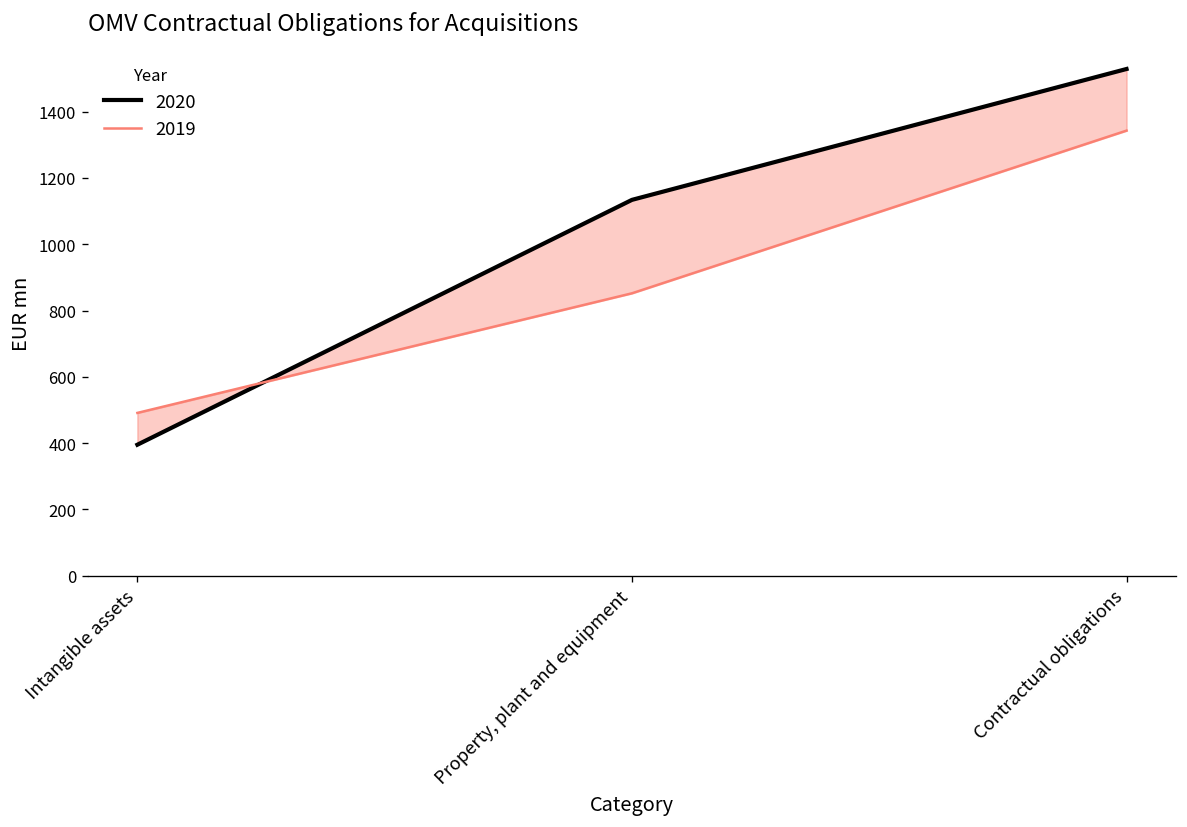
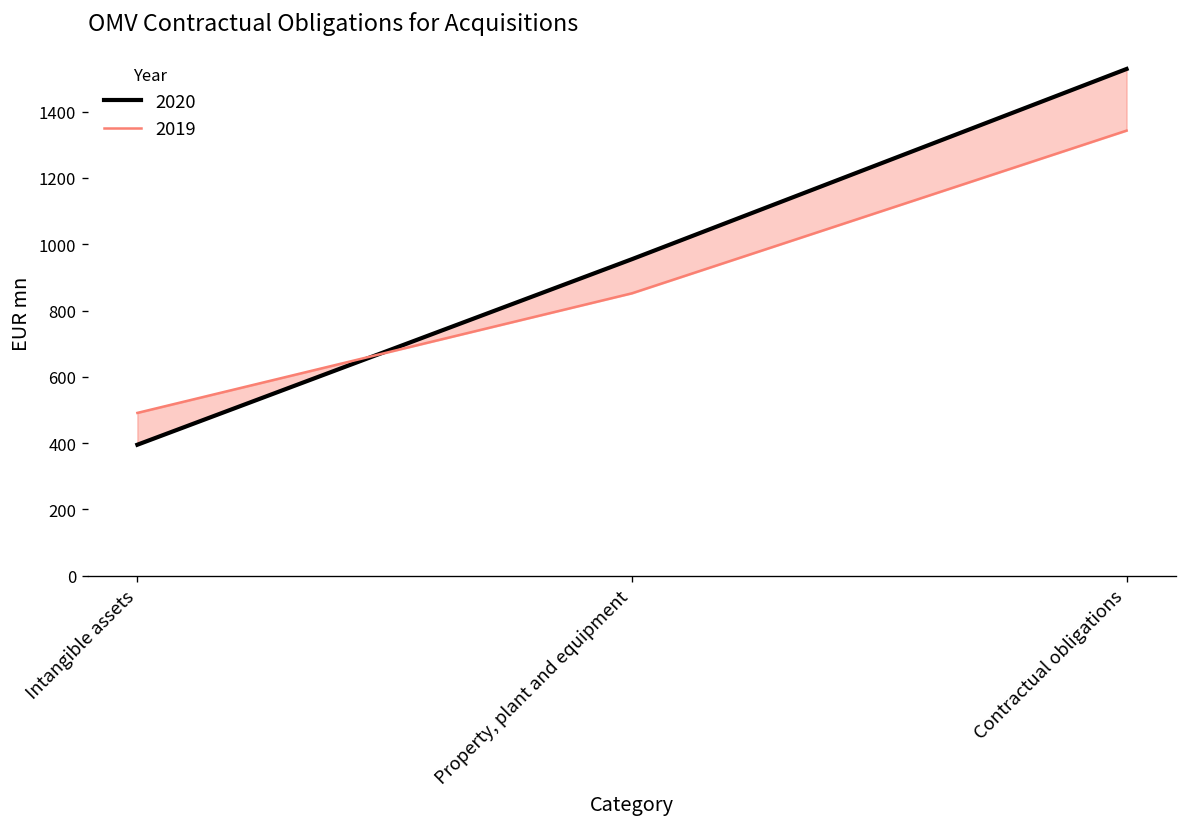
  {
    "2020": {
      "Intangible assets": 400,
-     "Property, plant and equipment": 1130
+     "Property, plant and equipment": 960
    }
  }
